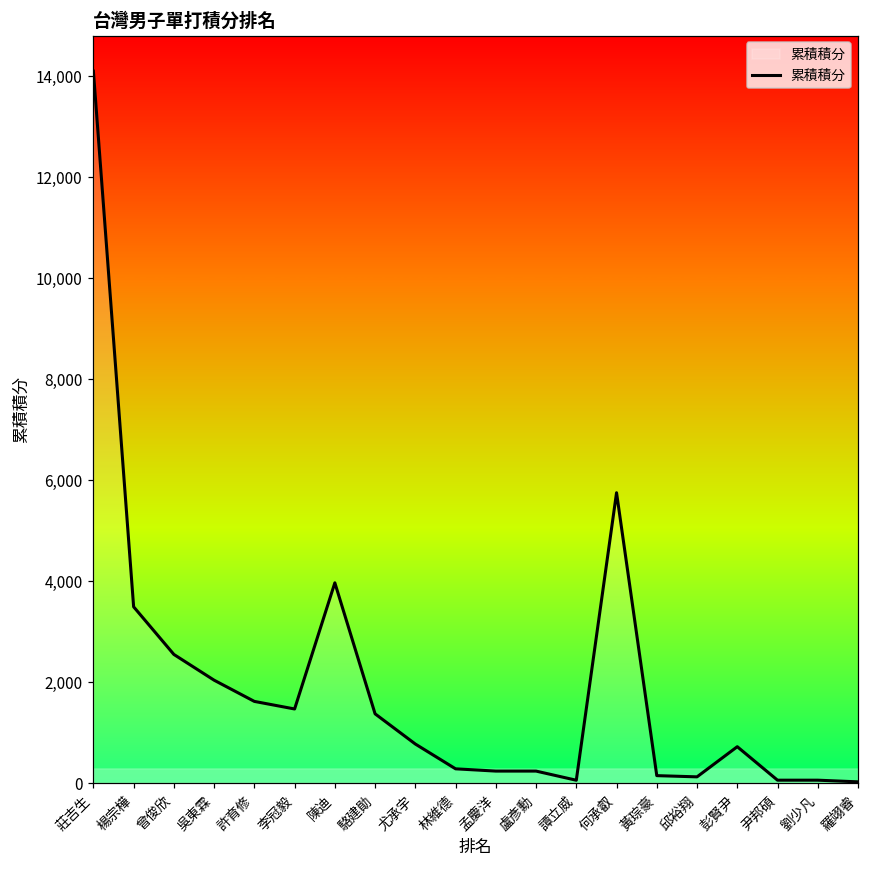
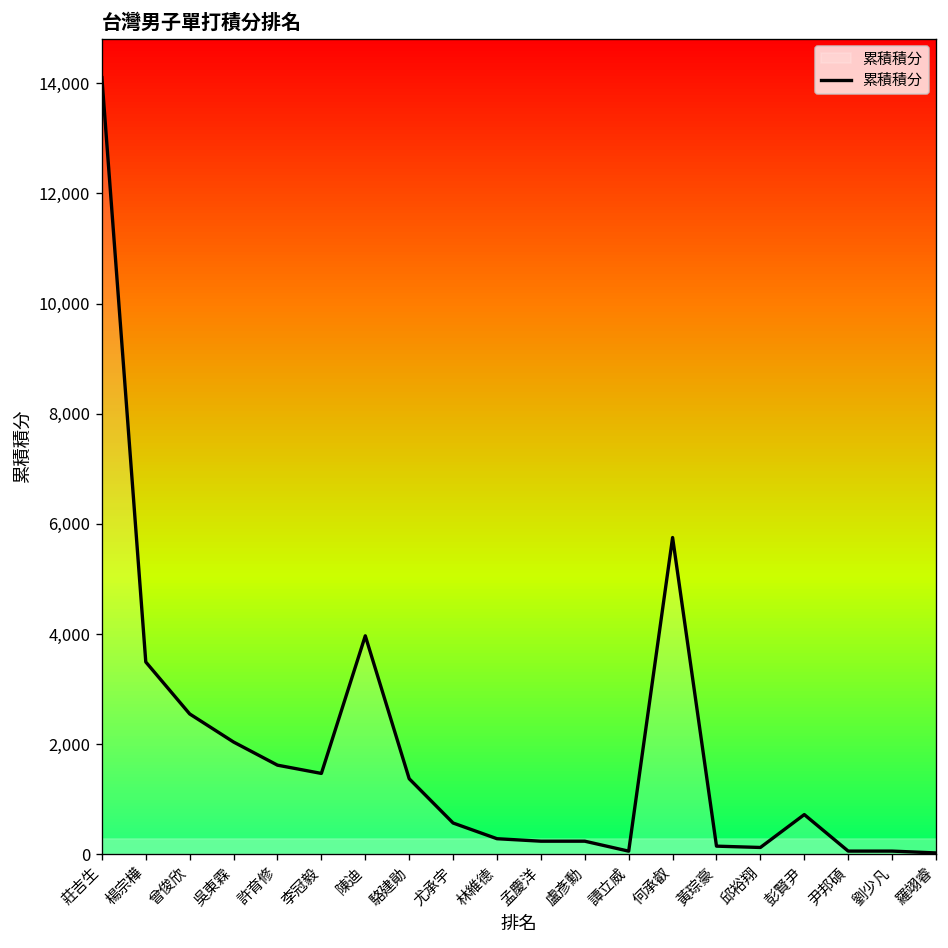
  {
    "莊吉生": "14,100",
    "楊宗樺": "3,500",
    "曾俊欣": "2,600",
    "吳東霖": "2,000",
    "許育修": "1,600",
    "李冠毅": "1,500",
    "陳迪": "4,000",
    "駱建勛": "1,400",
-   "尤承宇": "800",
+   "尤承宇": "600",
    "林維德": "300",
    "何承叡": "5,800",
    "彭賢尹": "700"
  }
